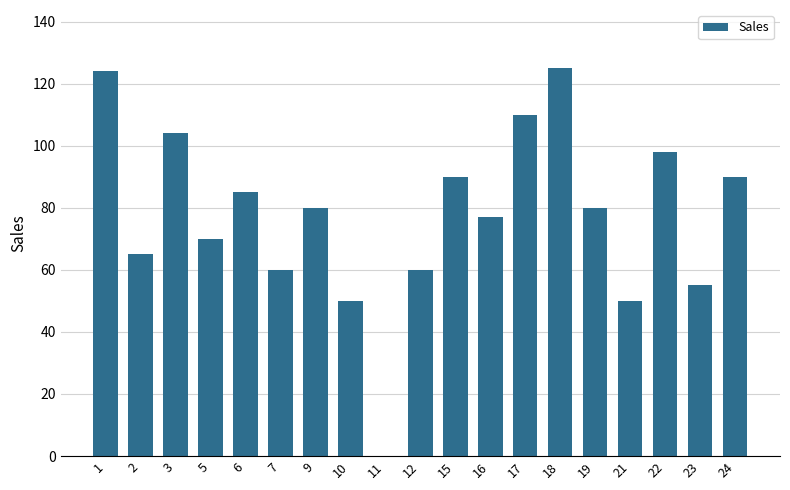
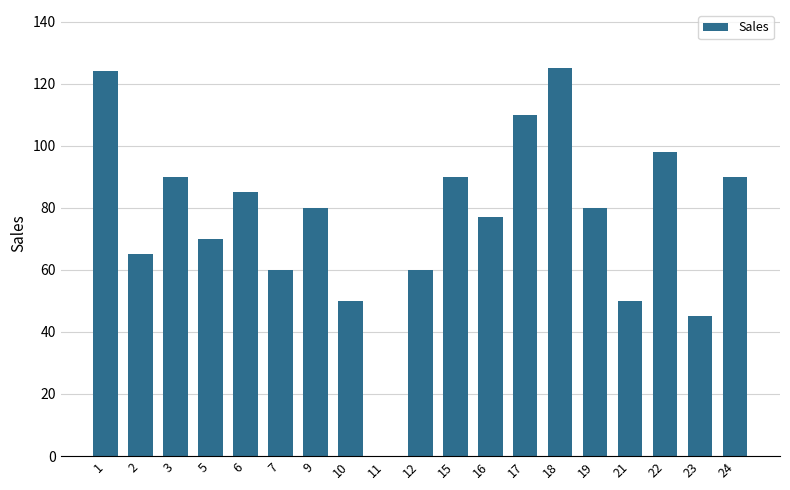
  {
    "1": 124,
    "2": 65,
-   "3": 104,
+   "3": 90,
    "5": 70,
    "6": 85,
    "7": 60,
    "9": 80,
    "10": 50,
    "11": 0,
    "12": 60,
    "15": 90,
    "16": 77,
    "17": 110,
    "18": 125,
    "19": 80,
    "21": 50,
    "22": 98,
-   "23": 55,
+   "23": 45,
    "24": 90
  }
